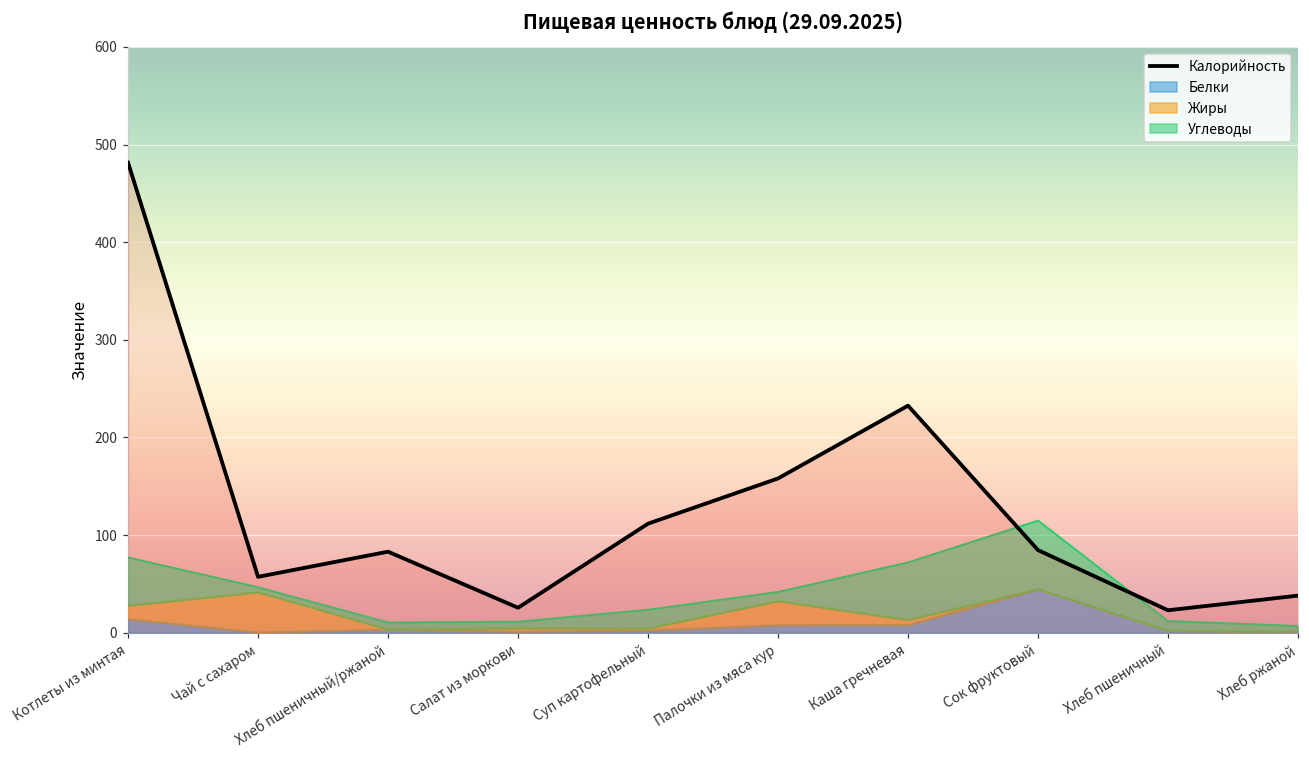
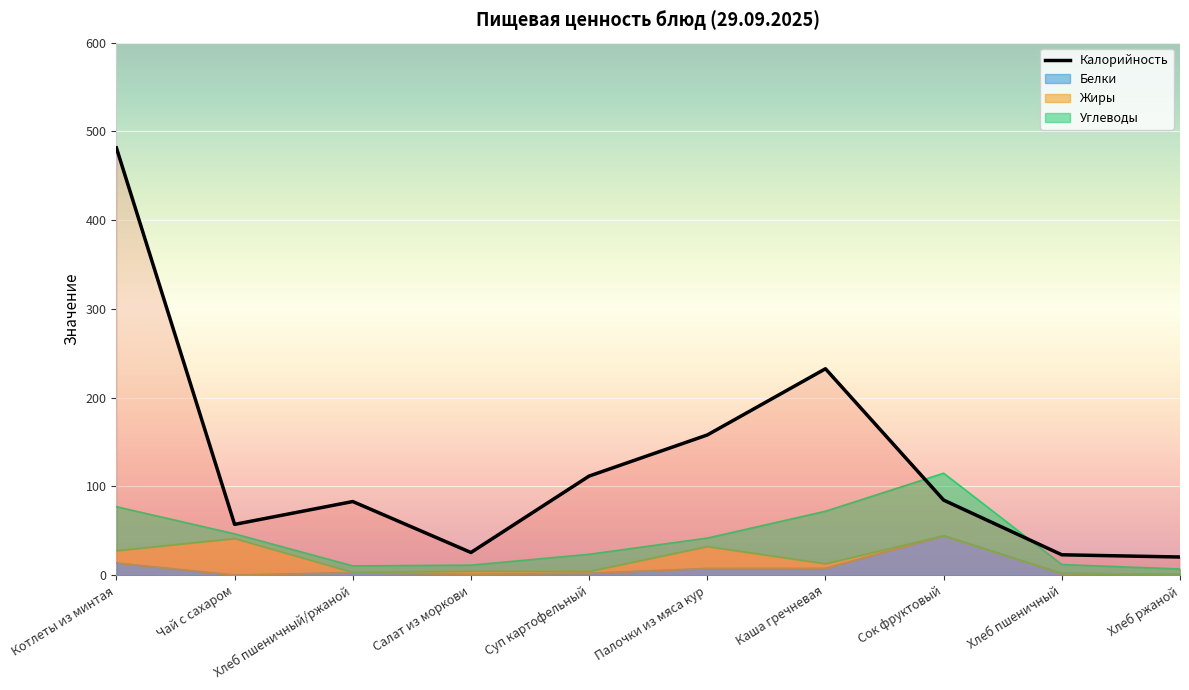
  {
    "Калорийность": {
      "Котлеты из минтая": 480,
      "Чай с сахаром": 60,
      "Хлеб пшеничный/ржаной": 80,
      "Салат из моркови": 30,
      "Суп картофельный": 110,
      "Палочки из мяса кур": 160,
      "Каша гречневая": 230,
      "Сок фруктовый": 80,
      "Хлеб пшеничный": 20,
-     "Хлеб ржаной": 40
+     "Хлеб ржаной": 20
    },
    "Белки": {
      "Котлеты из минтая": 10,
      "Чай с сахаром": 0,
      "Салат из моркови": 0,
      "Палочки из мяса кур": 10,
      "Каша гречневая": 10
    },
    "Жиры": {
      "Котлеты из минтая": 30,
      "Чай с сахаром": 40,
      "Салат из моркови": 0,
      "Палочки из мяса кур": 30,
      "Каша гречневая": 10
    },
    "Углеводы": {
      "Котлеты из минтая": 80,
      "Чай с сахаром": 50,
      "Хлеб пшеничный/ржаной": 10,
      "Салат из моркови": 10,
      "Суп картофельный": 20,
      "Палочки из мяса кур": 40,
      "Каша гречневая": 70,
      "Сок фруктовый": 110,
      "Хлеб пшеничный": 10,
      "Хлеб ржаной": 10
    }
  }
